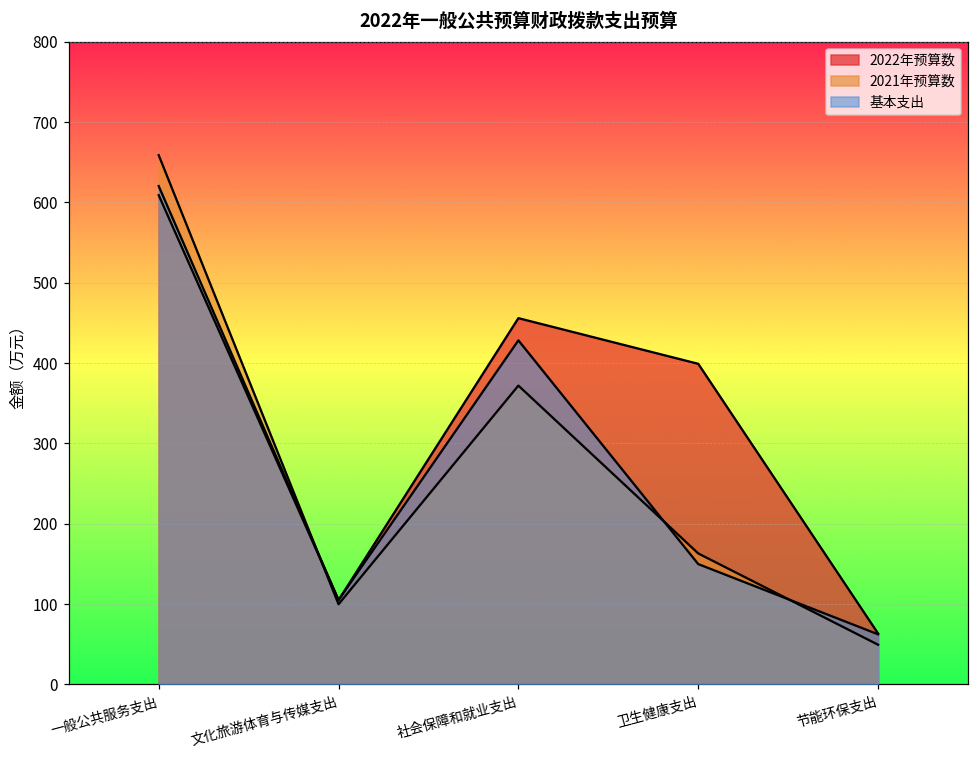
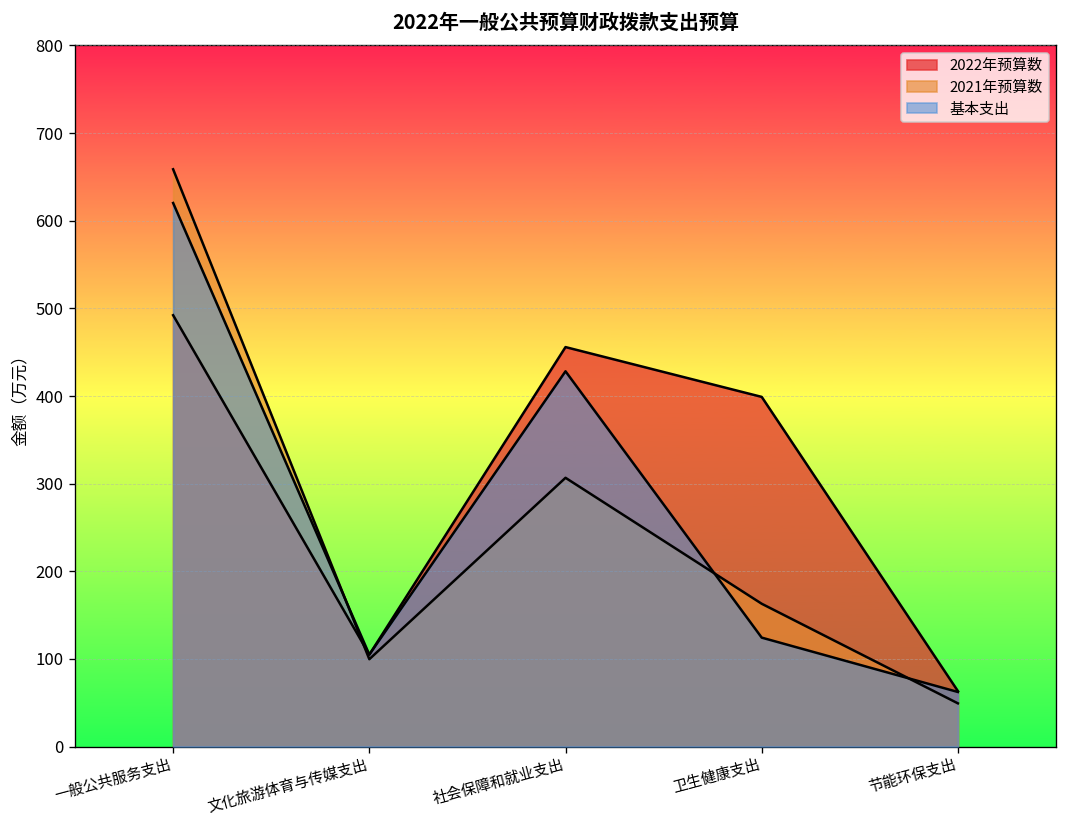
  {
    "2022年预算数": {
-     "一般公共服务支出": 610,
+     "一般公共服务支出": 490,
      "社会保障和就业支出": 460,
      "卫生健康支出": 400
    },
    "2021年预算数": {
      "一般公共服务支出": 660,
      "文化旅游体育与传媒支出": 100,
-     "社会保障和就业支出": 370,
+     "社会保障和就业支出": 310,
      "卫生健康支出": 160,
      "节能环保支出": 50
    },
    "基本支出": {
      "一般公共服务支出": 620,
      "社会保障和就业支出": 430,
-     "卫生健康支出": 150
+     "卫生健康支出": 120
    }
  }
